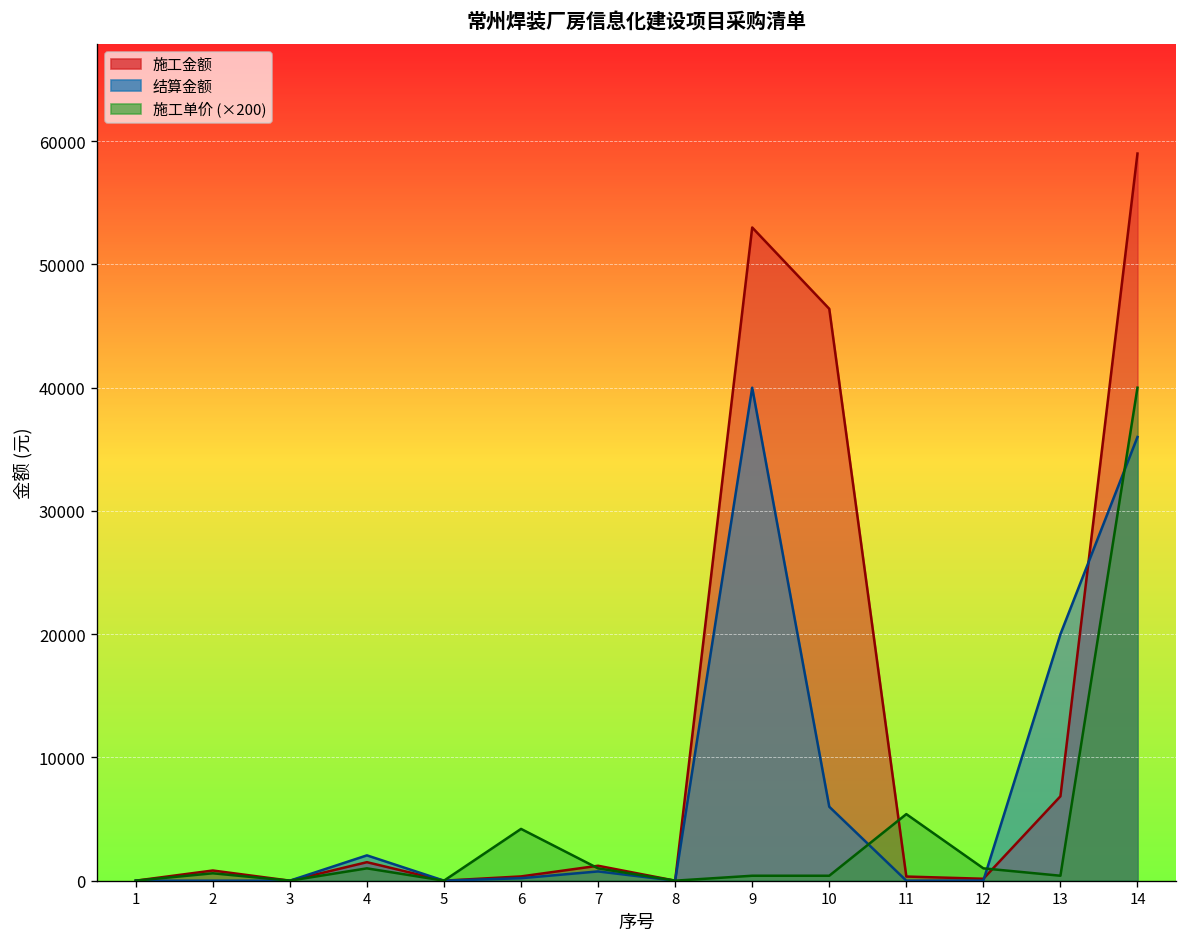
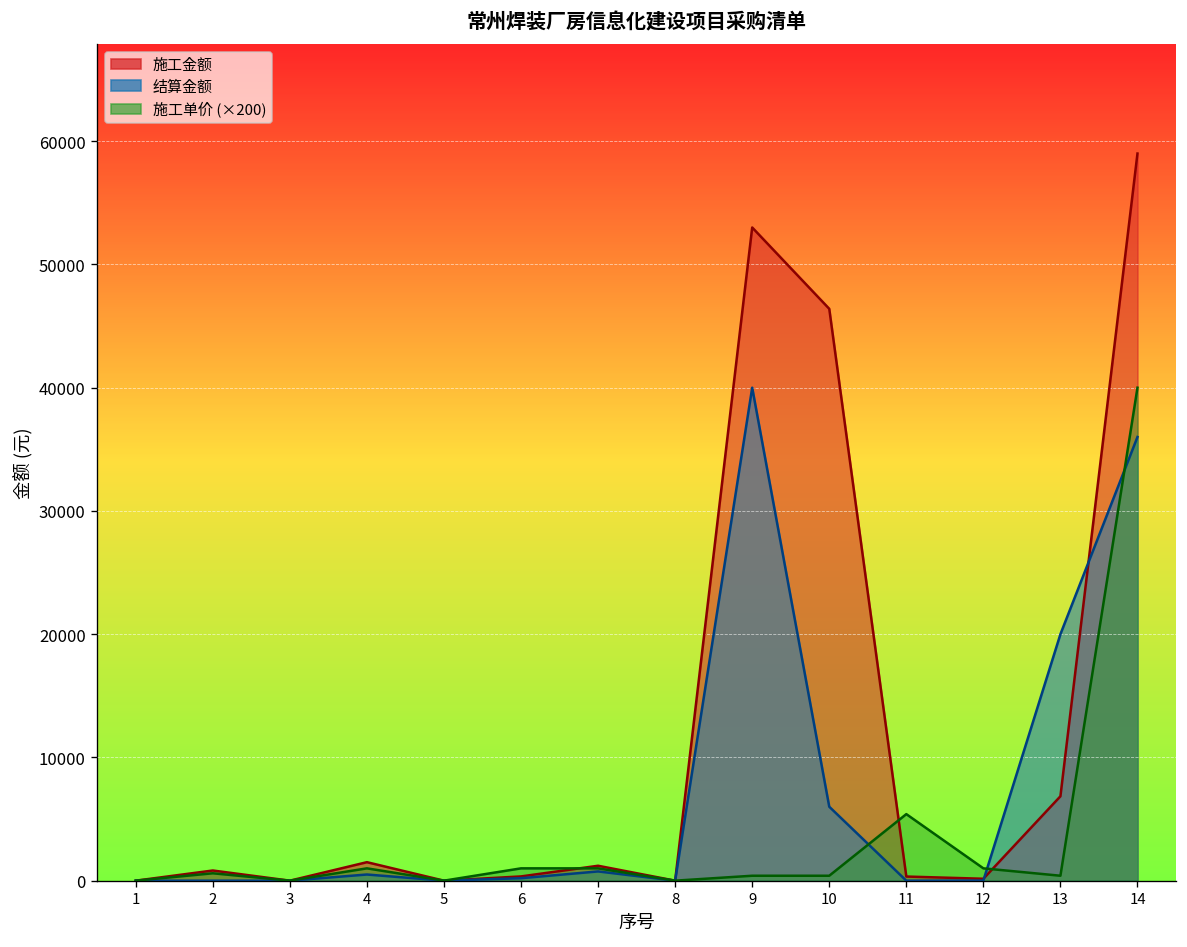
  {
    "施工金额": {
      "4": 1500,
      "9": 53000,
      "10": 46400,
      "11": 300,
      "13": 6800,
      "14": 59000
    },
    "结算金额": {
      "2": 0,
-     "4": 2100,
+     "4": 500,
      "9": 40000,
      "10": 6000,
      "11": 0,
      "13": 20000,
      "14": 36000
    },
    "施工单价 (×200)": {
      "4": 1000,
-     "6": 4200,
+     "6": 1000,
      "9": 400,
      "10": 400,
      "11": 5400,
      "12": 1000,
      "13": 400,
      "14": 40000
    }
  }
